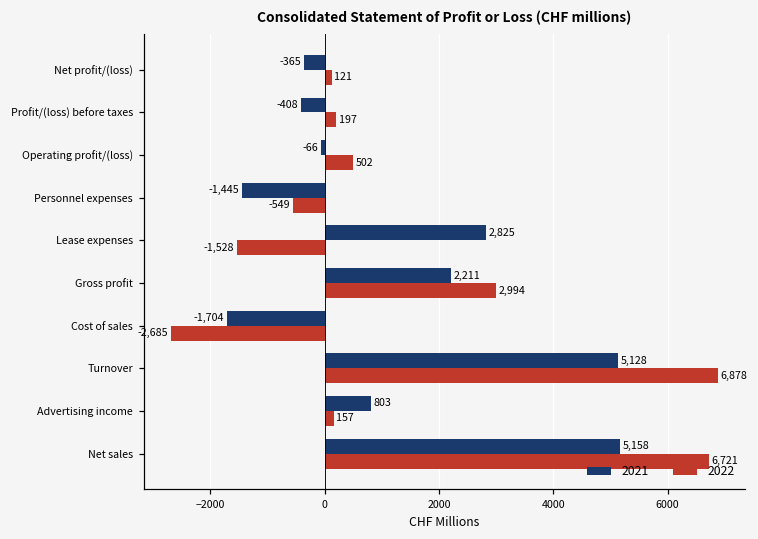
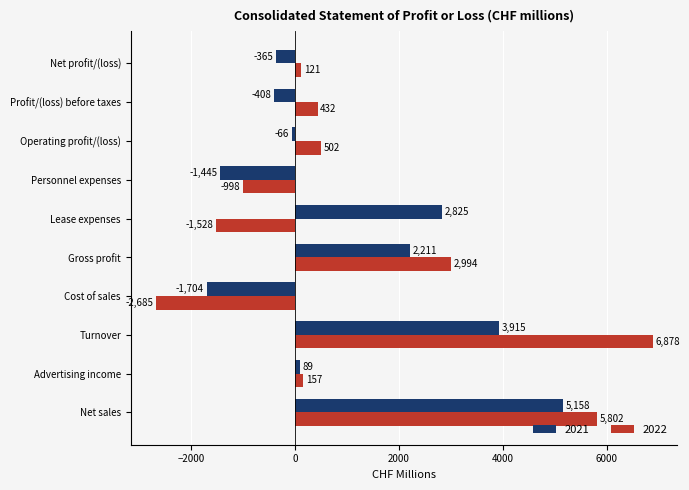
  {
    "2021": {
      "Net profit/(loss)": "-365",
      "Profit/(loss) before taxes": "-408",
      "Operating profit/(loss)": "-66",
      "Personnel expenses": "-1,445",
      "Lease expenses": "2,825",
      "Gross profit": "2,211",
      "Cost of sales": "-1,704",
-     "Turnover": "5,128",
-     "Advertising income": "803",
+     "Turnover": "3,915",
+     "Advertising income": "89",
      "Net sales": "5,158"
    },
    "2022": {
      "Net profit/(loss)": "121",
-     "Profit/(loss) before taxes": "197",
+     "Profit/(loss) before taxes": "432",
      "Operating profit/(loss)": "502",
-     "Personnel expenses": "-549",
+     "Personnel expenses": "-998",
      "Lease expenses": "-1,528",
      "Gross profit": "2,994",
      "Cost of sales": "-2,685",
      "Turnover": "6,878",
      "Advertising income": "157",
-     "Net sales": "6,721"
+     "Net sales": "5,802"
    }
  }
